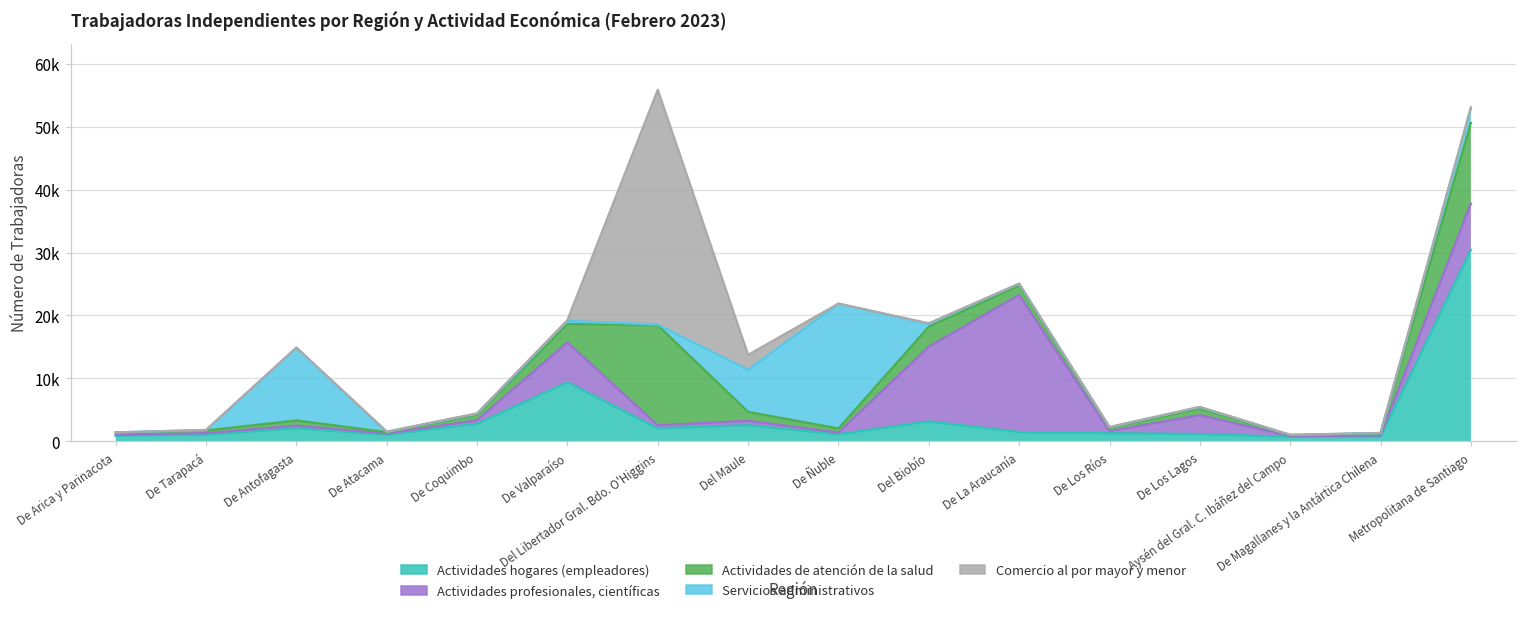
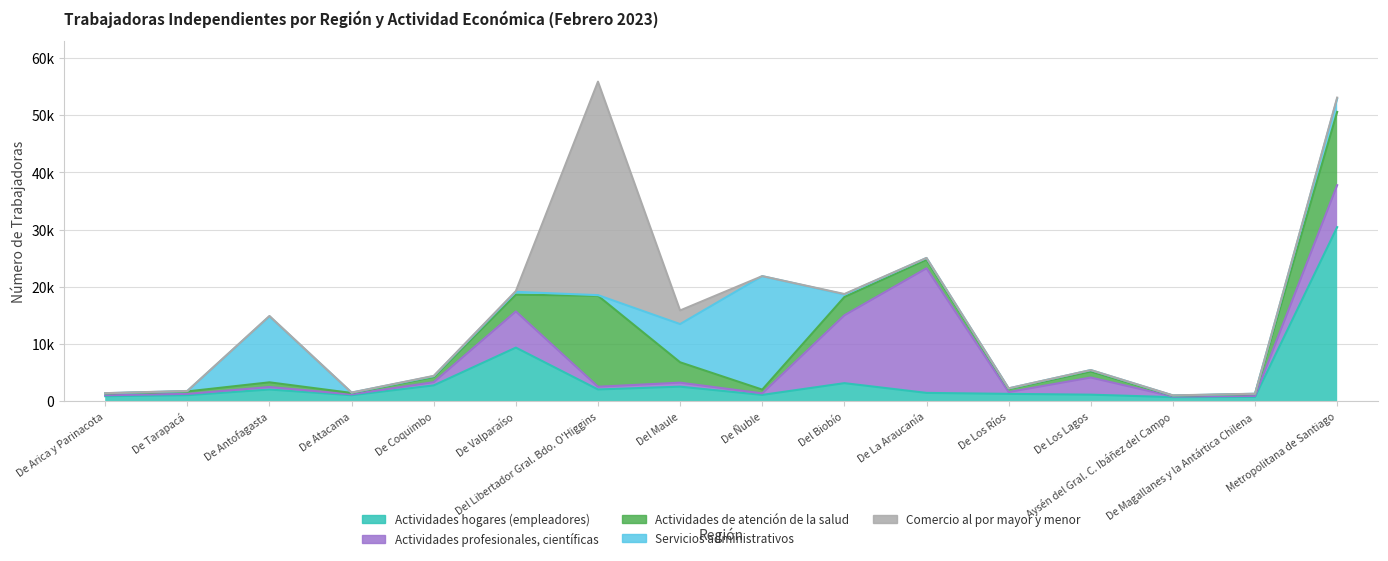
  {
    "Actividades hogares (empleadores)": {
      "De Coquimbo": 3000,
      "De Valparaíso": 9000,
      "Del Libertador Gral. Bdo. O'Higgins": 2000,
      "Del Maule": 3000,
      "Del Biobío": 3000,
      "De La Araucanía": 1000,
      "De Los Lagos": 1000,
      "Metropolitana de Santiago": 30000
    },
    "Actividades profesionales, científicas": {
      "De Coquimbo": 1000,
      "De Valparaíso": 6000,
      "Del Libertador Gral. Bdo. O'Higgins": 0,
      "Del Maule": 1000,
      "Del Biobío": 12000,
      "De La Araucanía": 22000,
      "De Los Lagos": 3000,
      "Metropolitana de Santiago": 7000
    },
    "Actividades de atención de la salud": {
      "De Antofagasta": 1000,
      "De Valparaíso": 3000,
-     "Del Maule": 1000,
+     "Del Maule": 4000,
      "De Ñuble": 1000,
      "Metropolitana de Santiago": 13000
    },
    "Servicios administrativos": {
      "Del Maule": 7000
    },
    "Comercio al por mayor y menor": {
      "Del Libertador Gral. Bdo. O'Higgins": 37000,
      "Del Maule": 2000
    }
  }
